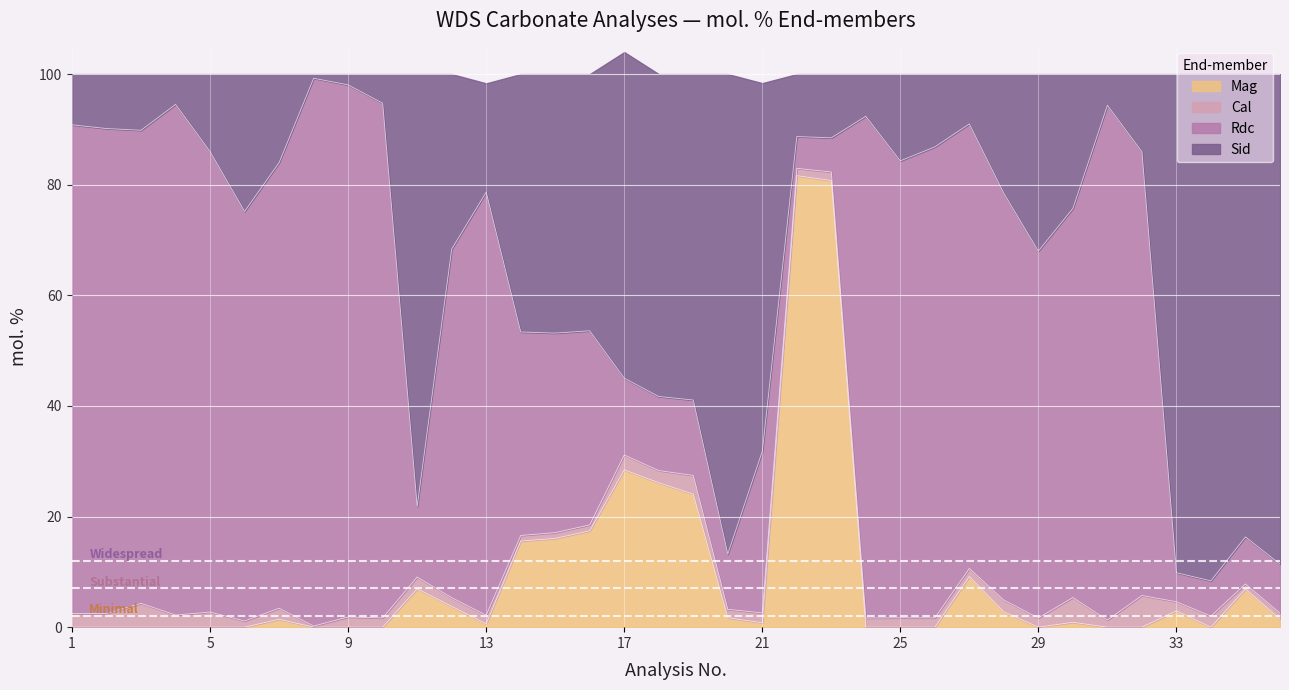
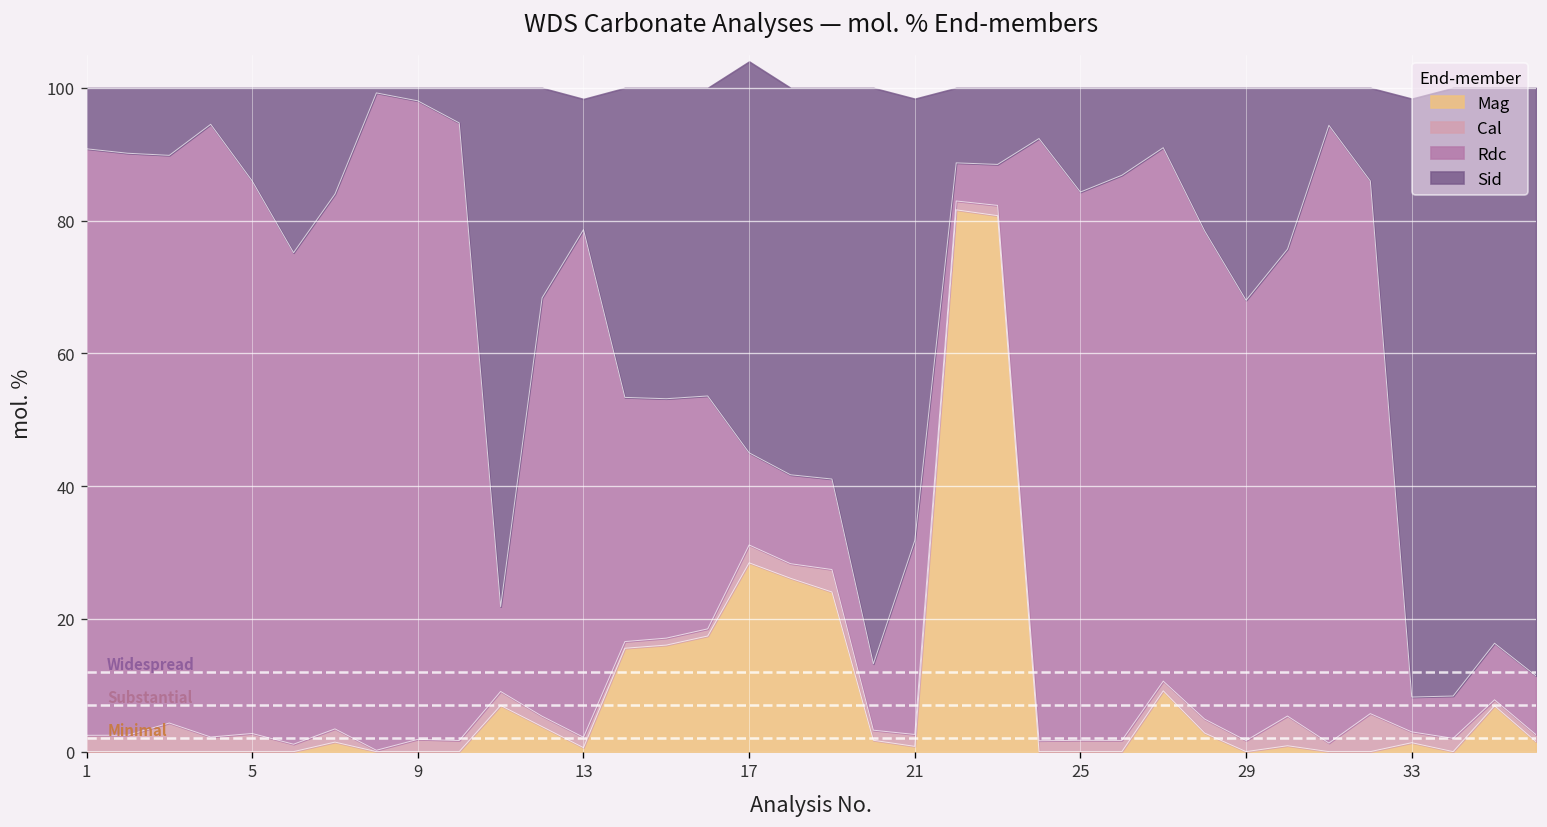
  {
    "Mag": {
      "1": 0,
      "5": 0,
      "9": 0,
      "13": 1,
      "17": 28,
      "21": 1,
      "25": 0,
      "29": 0,
-     "33": 3
+     "33": 1
    },
    "Sid": {
      "1": 9,
      "5": 14,
      "9": 2,
      "13": 20,
      "17": 59,
      "21": 67,
      "25": 16,
      "29": 32,
      "33": 90
    }
  }
